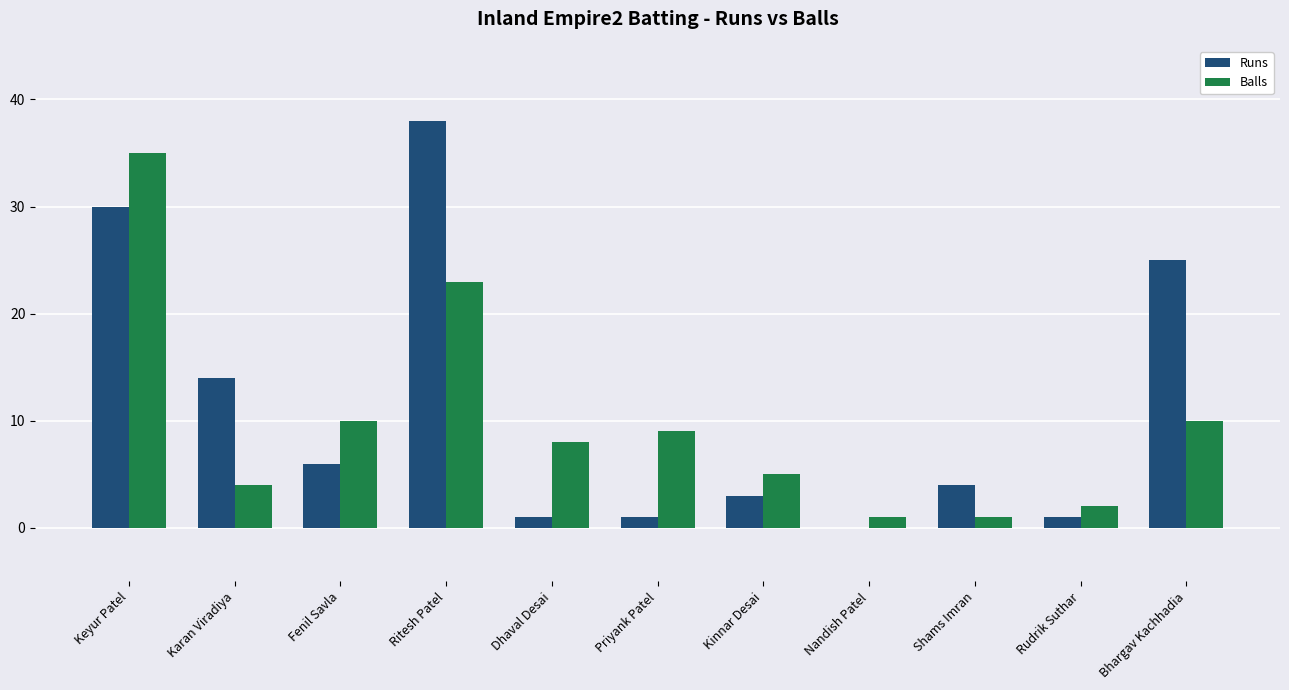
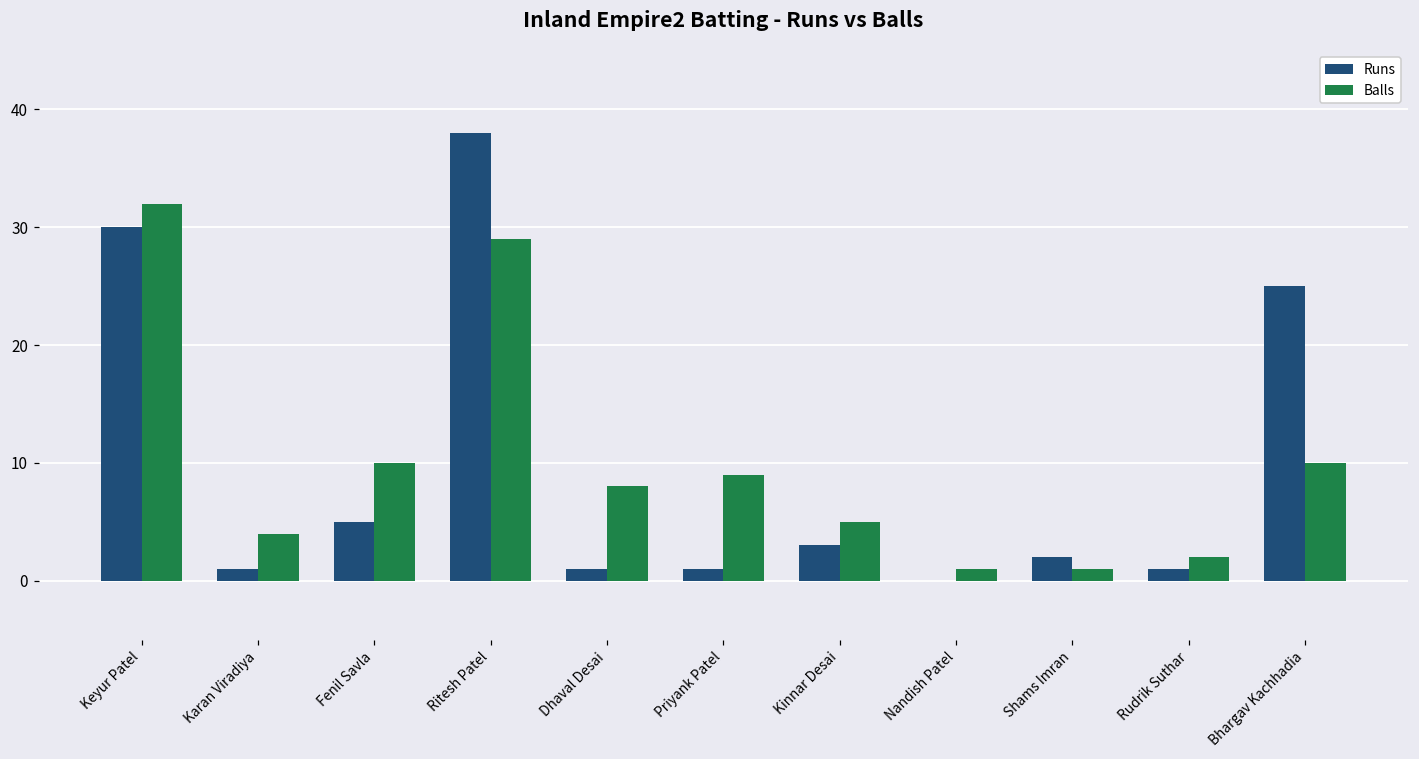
  {
    "Runs": {
      "Keyur Patel": 30,
-     "Karan Viradiya": 14,
-     "Fenil Savla": 6,
+     "Karan Viradiya": 1,
+     "Fenil Savla": 5,
      "Ritesh Patel": 38,
      "Dhaval Desai": 1,
      "Priyank Patel": 1,
      "Kinnar Desai": 3,
      "Nandish Patel": 0,
-     "Shams Imran": 4,
+     "Shams Imran": 2,
      "Rudrik Suthar": 1,
      "Bhargav Kachhadia": 25
    },
    "Balls": {
-     "Keyur Patel": 35,
+     "Keyur Patel": 32,
      "Karan Viradiya": 4,
      "Fenil Savla": 10,
-     "Ritesh Patel": 23,
+     "Ritesh Patel": 29,
      "Dhaval Desai": 8,
      "Priyank Patel": 9,
      "Kinnar Desai": 5,
      "Nandish Patel": 1,
      "Shams Imran": 1,
      "Rudrik Suthar": 2,
      "Bhargav Kachhadia": 10
    }
  }
